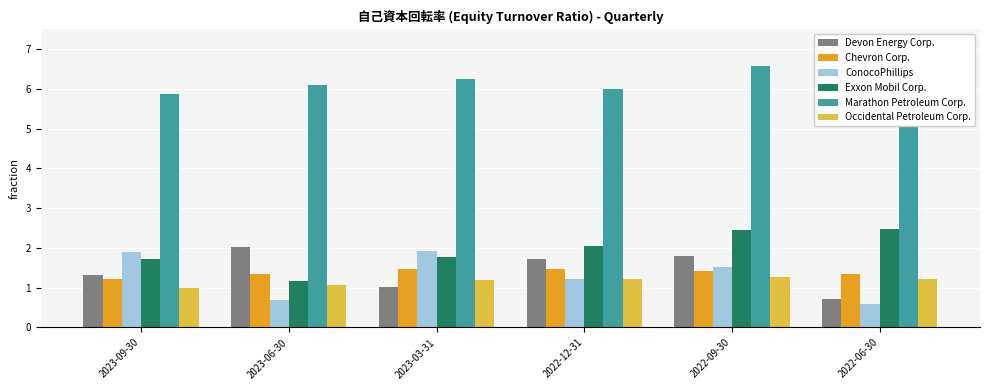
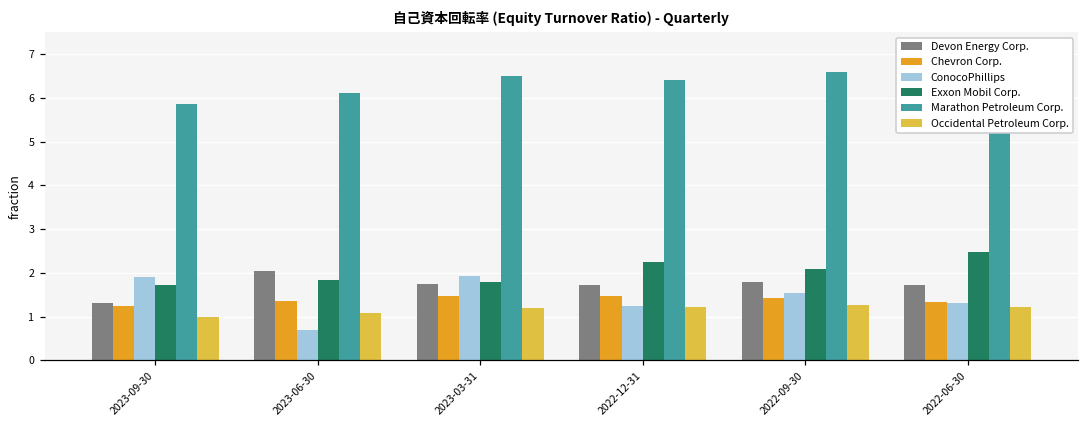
  {
    "Devon Energy Corp.": {
      "2023-09-30": 1.3,
      "2023-06-30": 2.0,
-     "2023-03-31": 1.0,
+     "2023-03-31": 1.8,
      "2022-12-31": 1.7,
      "2022-09-30": 1.8,
-     "2022-06-30": 0.7
+     "2022-06-30": 1.7
    },
    "ConocoPhillips": {
      "2023-09-30": 1.9,
      "2023-06-30": 0.7,
      "2023-03-31": 1.9,
      "2022-12-31": 1.2,
      "2022-09-30": 1.5,
-     "2022-06-30": 0.6
+     "2022-06-30": 1.3
    },
    "Exxon Mobil Corp.": {
      "2023-09-30": 1.7,
-     "2023-06-30": 1.2,
+     "2023-06-30": 1.8,
      "2023-03-31": 1.8,
-     "2022-12-31": 2.0,
-     "2022-09-30": 2.4,
+     "2022-12-31": 2.3,
+     "2022-09-30": 2.1,
      "2022-06-30": 2.5
    },
    "Marathon Petroleum Corp.": {
      "2023-09-30": 5.9,
      "2023-06-30": 6.1,
-     "2023-03-31": 6.3,
-     "2022-12-31": 6.0,
+     "2023-03-31": 6.5,
+     "2022-12-31": 6.4,
      "2022-09-30": 6.6
    }
  }
